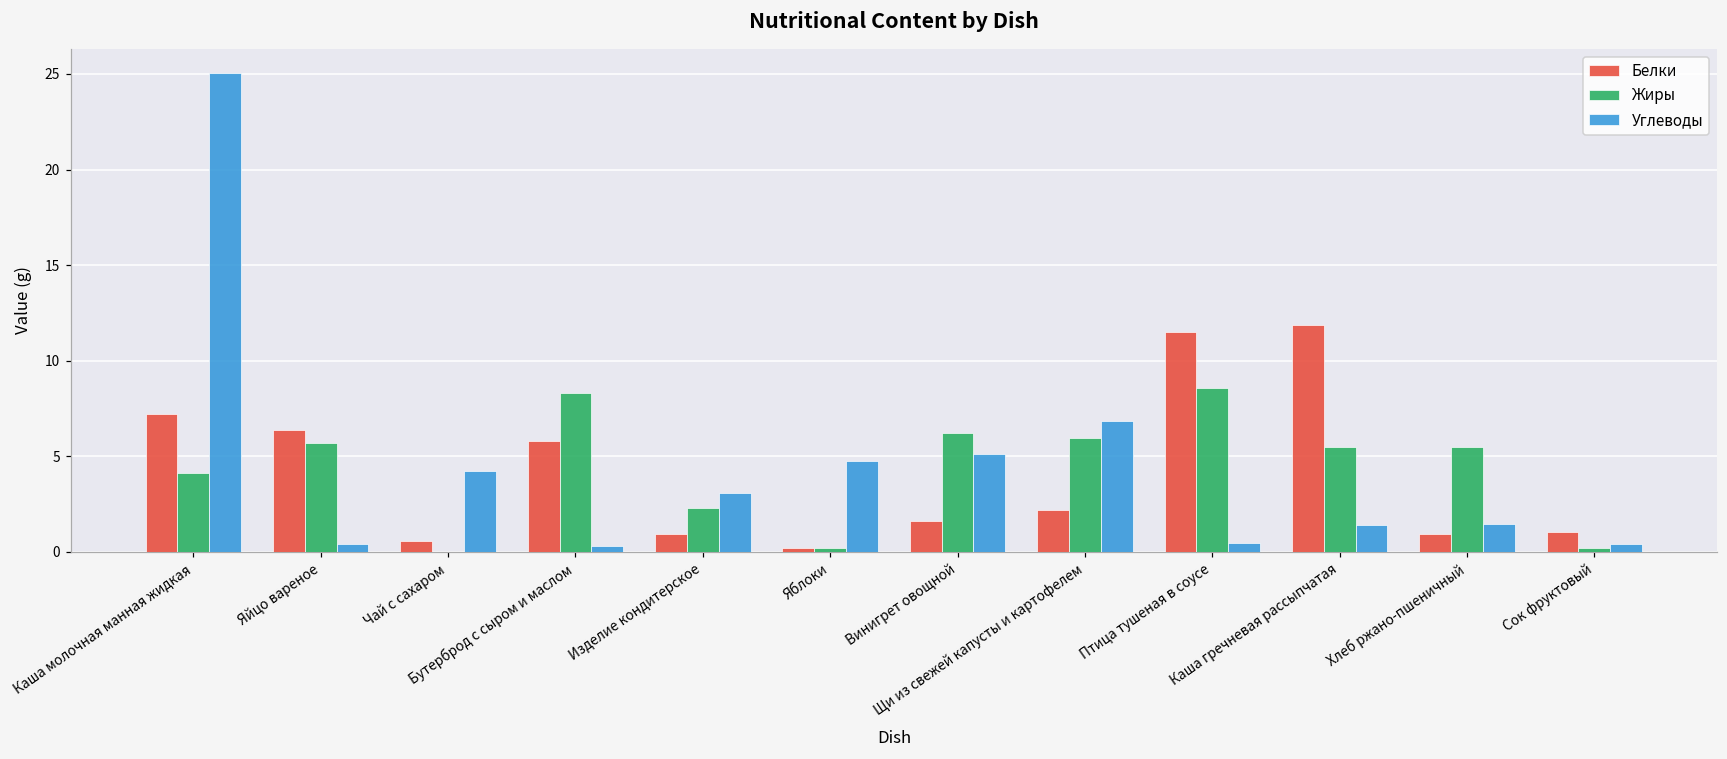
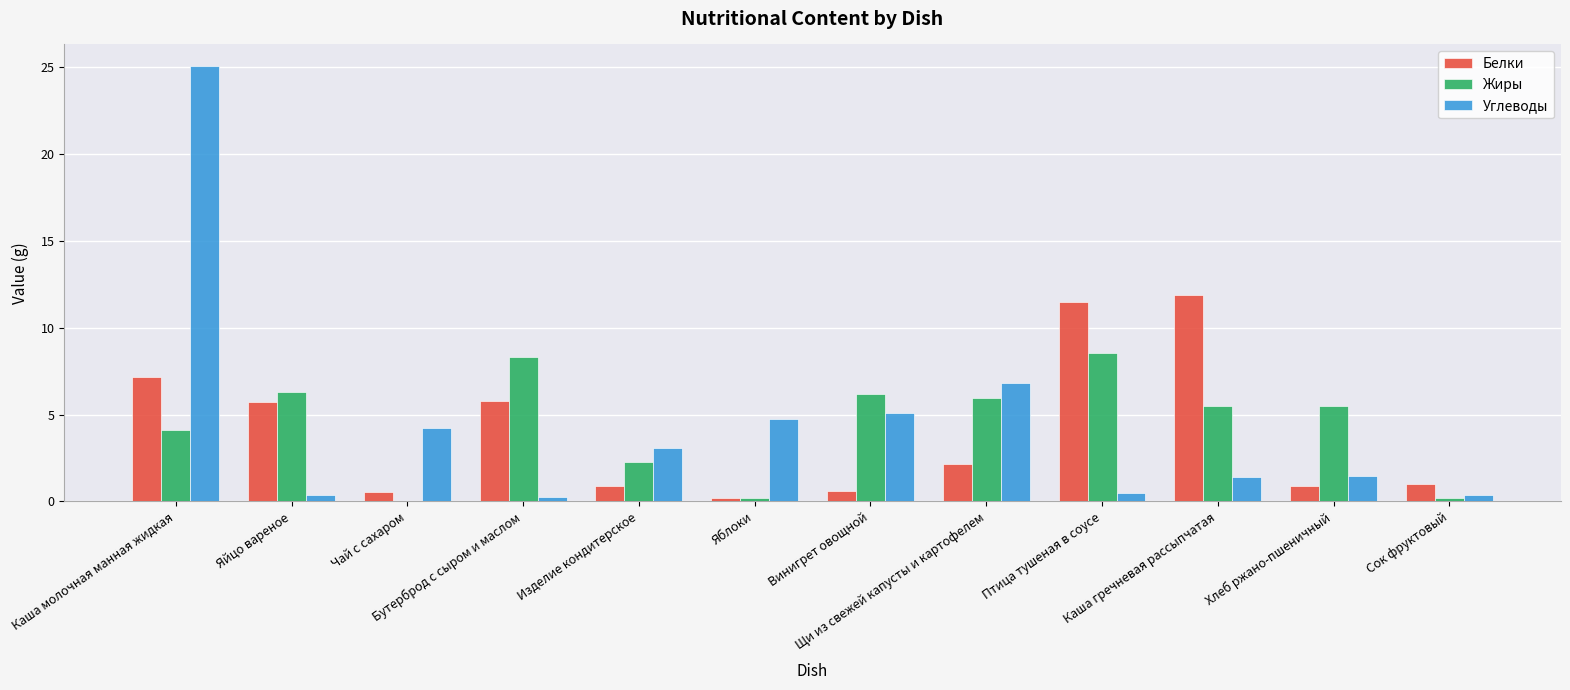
  {
    "Белки": {
      "Каша молочная манная жидкая": 7.2,
-     "Яйцо вареное": 6.4,
+     "Яйцо вареное": 5.7,
      "Чай с сахаром": 0.5,
      "Бутерброд с сыром и маслом": 5.8,
      "Изделие кондитерское": 0.9,
      "Яблоки": 0.2,
-     "Винигрет овощной": 1.6,
+     "Винигрет овощной": 0.6,
      "Щи из свежей капусты и картофелем": 2.2,
      "Птица тушеная в соусе": 11.5,
      "Каша гречневая рассыпчатая": 11.9,
      "Хлеб ржано-пшеничный": 0.9,
      "Сок фруктовый": 1.0
    },
    "Жиры": {
      "Каша молочная манная жидкая": 4.1,
-     "Яйцо вареное": 5.7,
+     "Яйцо вареное": 6.3,
      "Чай с сахаром": 0.0,
      "Бутерброд с сыром и маслом": 8.3,
      "Изделие кондитерское": 2.3,
      "Яблоки": 0.2,
      "Винигрет овощной": 6.2,
      "Щи из свежей капусты и картофелем": 6.0,
      "Птица тушеная в соусе": 8.6,
      "Каша гречневая рассыпчатая": 5.5,
      "Хлеб ржано-пшеничный": 5.5,
      "Сок фруктовый": 0.2
    },
    "Углеводы": {
      "Каша молочная манная жидкая": 25.1,
      "Яйцо вареное": 0.4,
      "Чай с сахаром": 4.2,
      "Бутерброд с сыром и маслом": 0.3,
      "Изделие кондитерское": 3.1,
      "Яблоки": 4.8,
      "Винигрет овощной": 5.1,
      "Щи из свежей капусты и картофелем": 6.8,
      "Птица тушеная в соусе": 0.5,
      "Каша гречневая рассыпчатая": 1.4,
      "Хлеб ржано-пшеничный": 1.4,
      "Сок фруктовый": 0.4
    }
  }
